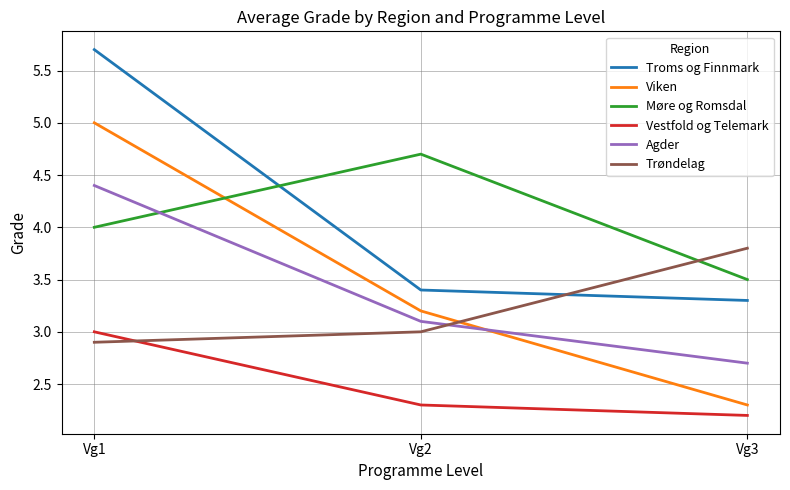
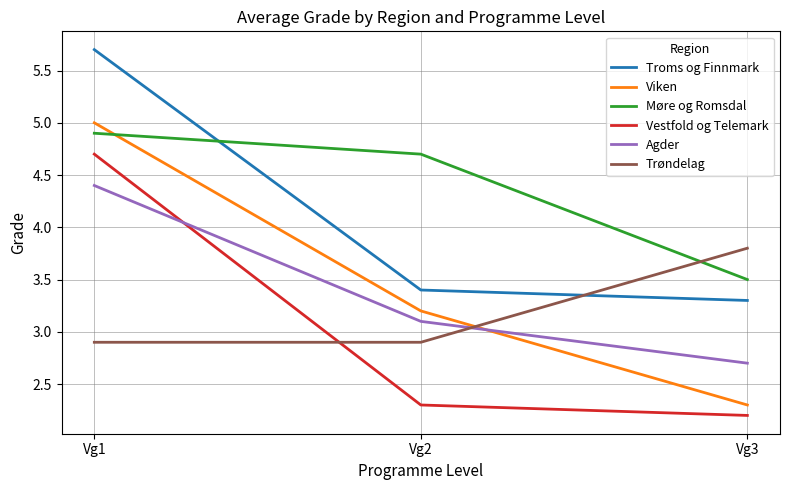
  {
    "Troms og Finnmark": {
      "Vg1": 5.7,
      "Vg2": 3.4,
      "Vg3": 3.3
    },
    "Viken": {
      "Vg1": 5.0,
      "Vg2": 3.2,
      "Vg3": 2.3
    },
    "Møre og Romsdal": {
-     "Vg1": 4.0,
+     "Vg1": 4.9,
      "Vg2": 4.7,
      "Vg3": 3.5
    },
    "Vestfold og Telemark": {
-     "Vg1": 3.0,
+     "Vg1": 4.7,
      "Vg2": 2.3,
      "Vg3": 2.2
    },
    "Agder": {
      "Vg1": 4.4,
      "Vg2": 3.1,
      "Vg3": 2.7
    },
    "Trøndelag": {
      "Vg1": 2.9,
-     "Vg2": 3.0,
+     "Vg2": 2.9,
      "Vg3": 3.8
    }
  }
